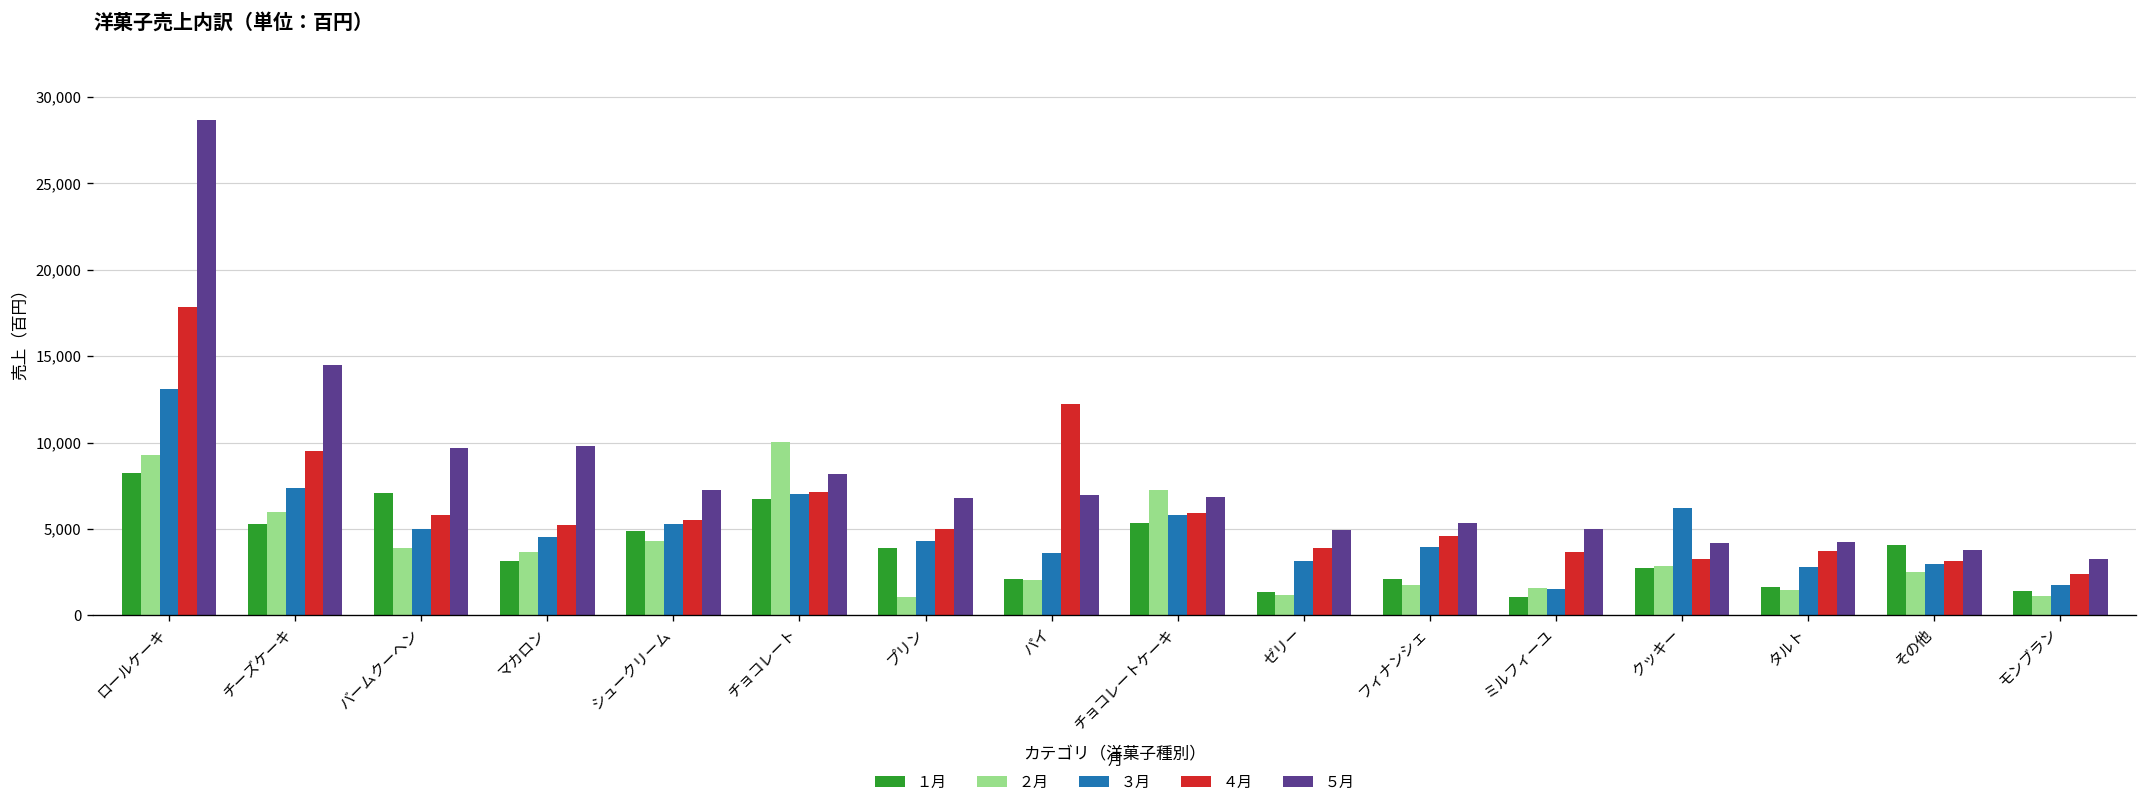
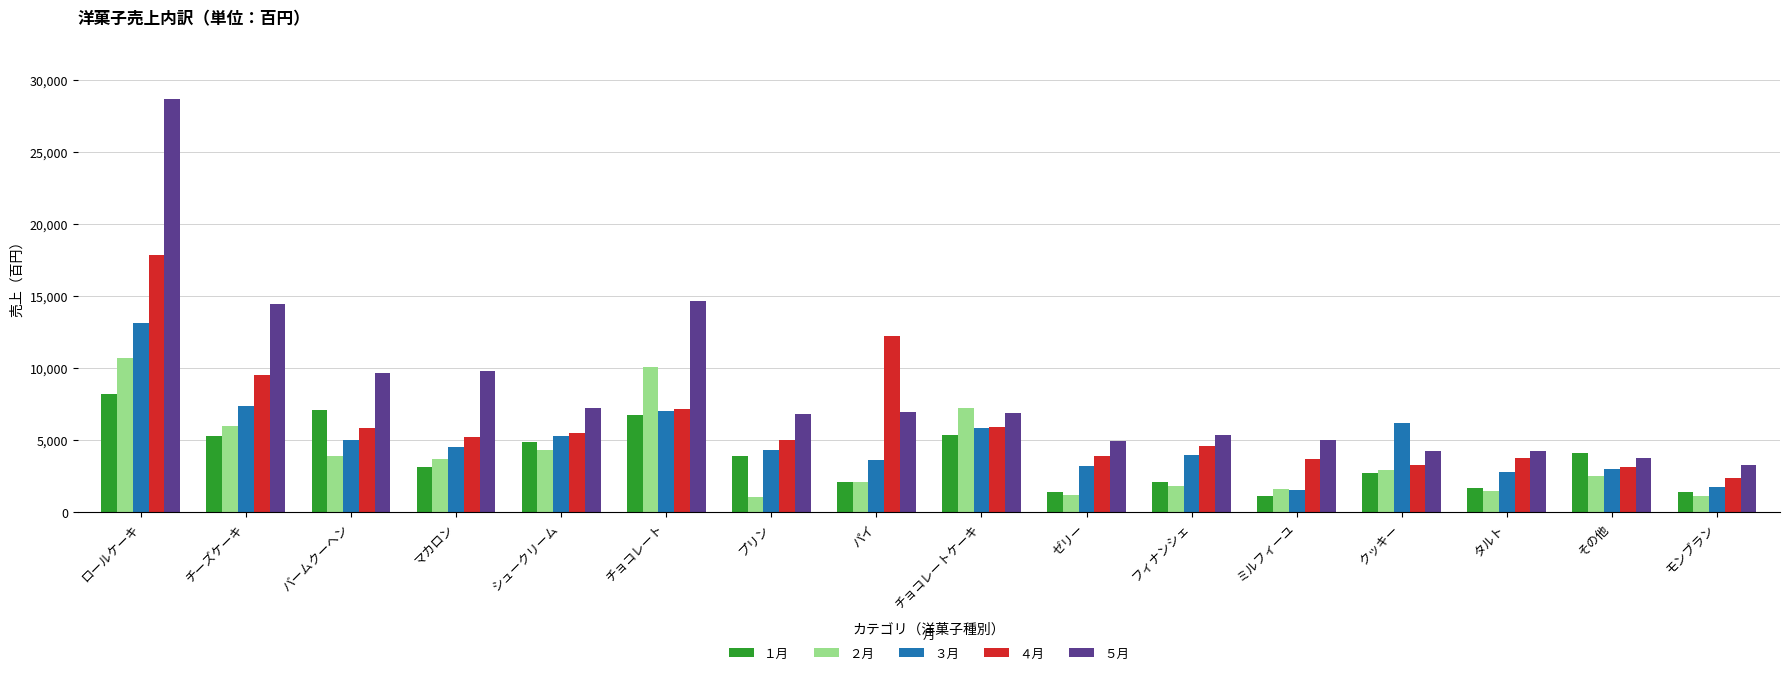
  {
    "１月": {
      "ロールケーキ": "8,200",
      "チーズケーキ": "5,300",
      "バームクーヘン": "7,100",
      "マカロン": "3,200",
      "シュークリーム": "4,900",
      "チョコレート": "6,700",
      "プリン": "3,900",
      "パイ": "2,100",
      "チョコレートケーキ": "5,300",
      "ゼリー": "1,400",
      "フィナンシェ": "2,100",
      "ミルフィーユ": "1,100",
      "クッキー": "2,700",
      "タルト": "1,700",
      "その他": "4,100",
      "モンブラン": "1,400"
    },
    "２月": {
-     "ロールケーキ": "9,300",
+     "ロールケーキ": "10,700",
      "チーズケーキ": "6,000",
      "バームクーヘン": "3,900",
      "マカロン": "3,700",
      "シュークリーム": "4,300",
      "チョコレート": "10,000",
      "プリン": "1,100",
      "パイ": "2,100",
      "チョコレートケーキ": "7,200",
      "ゼリー": "1,200",
      "フィナンシェ": "1,800",
      "ミルフィーユ": "1,600",
      "クッキー": "2,900",
      "タルト": "1,500",
      "その他": "2,500",
      "モンブラン": "1,100"
    },
    "３月": {
      "ロールケーキ": "13,100",
      "チーズケーキ": "7,400",
      "バームクーヘン": "5,000",
      "マカロン": "4,500",
      "シュークリーム": "5,300",
      "チョコレート": "7,000",
      "プリン": "4,300",
      "パイ": "3,600",
      "チョコレートケーキ": "5,800",
      "ゼリー": "3,200",
      "フィナンシェ": "3,900",
      "ミルフィーユ": "1,500",
      "クッキー": "6,200",
      "タルト": "2,800",
      "その他": "3,000",
      "モンブラン": "1,700"
    },
    "４月": {
      "ロールケーキ": "17,800",
      "チーズケーキ": "9,500",
      "バームクーヘン": "5,800",
      "マカロン": "5,200",
      "シュークリーム": "5,500",
      "チョコレート": "7,100",
      "プリン": "5,000",
      "パイ": "12,300",
      "チョコレートケーキ": "5,900",
      "ゼリー": "3,900",
      "フィナンシェ": "4,600",
      "ミルフィーユ": "3,700",
      "クッキー": "3,300",
      "タルト": "3,700",
      "その他": "3,200",
      "モンブラン": "2,400"
    },
    "５月": {
      "ロールケーキ": "28,700",
      "チーズケーキ": "14,500",
      "バームクーヘン": "9,700",
      "マカロン": "9,800",
      "シュークリーム": "7,200",
-     "チョコレート": "8,200",
+     "チョコレート": "14,700",
      "プリン": "6,800",
      "パイ": "6,900",
      "チョコレートケーキ": "6,900",
      "ゼリー": "5,000",
      "フィナンシェ": "5,400",
      "ミルフィーユ": "5,000",
      "クッキー": "4,200",
      "タルト": "4,300",
      "その他": "3,800",
      "モンブラン": "3,300"
    }
  }
